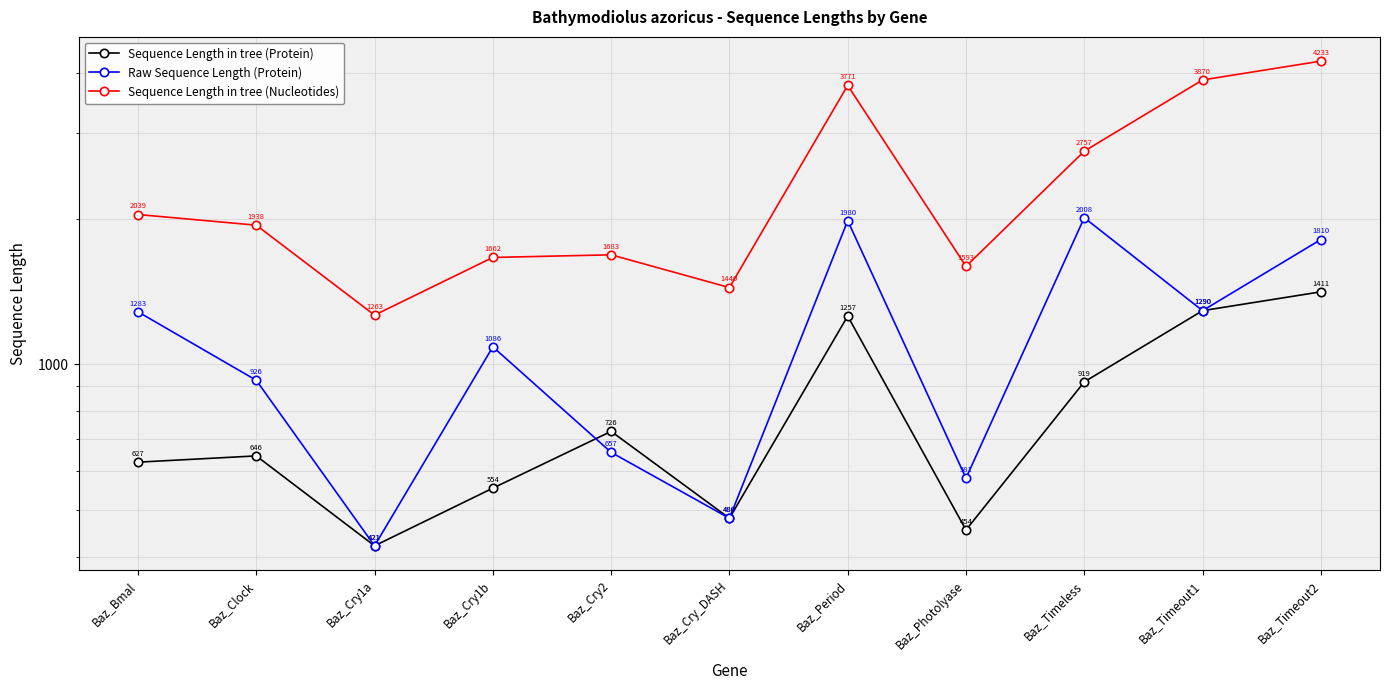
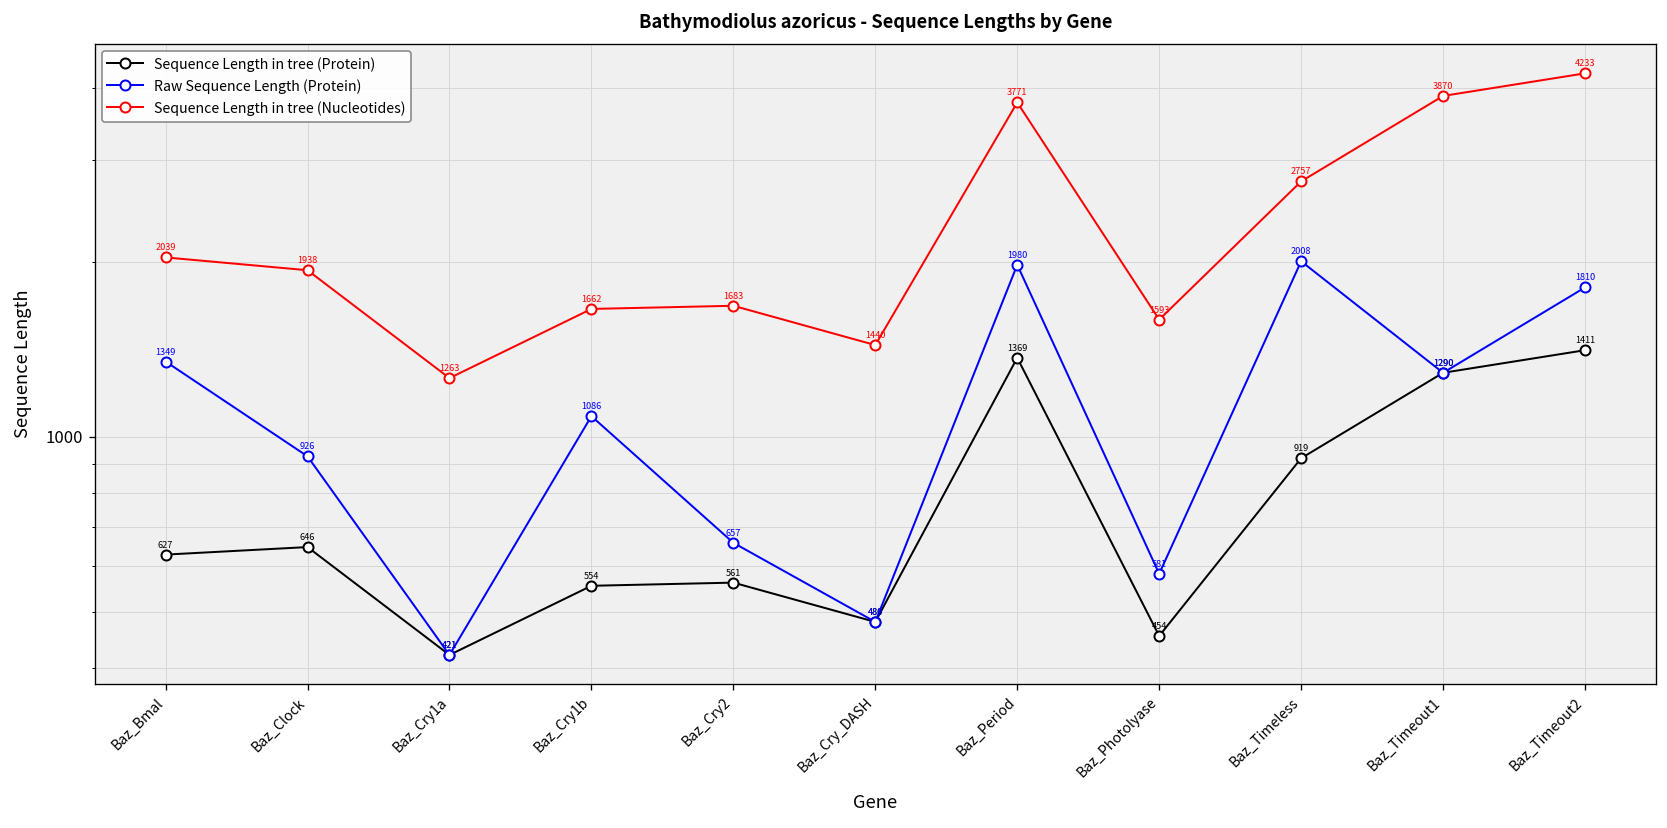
  {
    "Sequence Length in tree (Protein)": {
      "Baz_Bmal": 627,
      "Baz_Clock": 646,
      "Baz_Cry1b": 554,
-     "Baz_Cry2": 726,
-     "Baz_Period": 1257,
+     "Baz_Cry2": 561,
+     "Baz_Period": 1369,
      "Baz_Photolyase": 454,
      "Baz_Timeless": 919,
      "Baz_Timeout2": 1411
    },
    "Raw Sequence Length (Protein)": {
-     "Baz_Bmal": 1283,
+     "Baz_Bmal": 1349,
      "Baz_Clock": 926,
      "Baz_Cry1b": 1086,
      "Baz_Cry2": 657,
      "Baz_Period": 1980,
      "Baz_Photolyase": 581,
      "Baz_Timeless": 2008,
      "Baz_Timeout2": 1810
    },
    "Sequence Length in tree (Nucleotides)": {
      "Baz_Bmal": 2039,
      "Baz_Clock": 1938,
      "Baz_Cry1a": 1263,
      "Baz_Cry1b": 1662,
      "Baz_Cry2": 1683,
      "Baz_Cry_DASH": 1440,
      "Baz_Period": 3771,
      "Baz_Photolyase": 1593,
      "Baz_Timeless": 2757,
      "Baz_Timeout1": 3870,
      "Baz_Timeout2": 4233
    }
  }
